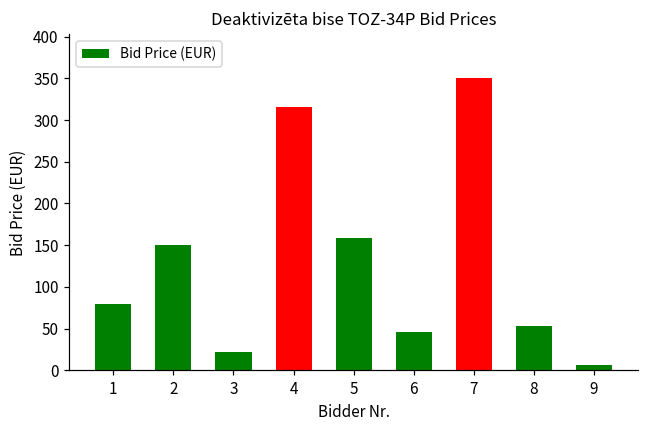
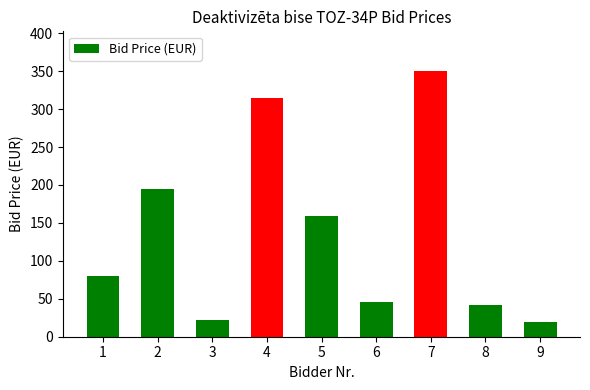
  {
    "1": 80,
-   "2": 150,
+   "2": 200,
    "3": 20,
    "4": 320,
    "5": 160,
    "6": 50,
    "7": 350,
-   "8": 50,
-   "9": 10
+   "8": 40,
+   "9": 20
  }
